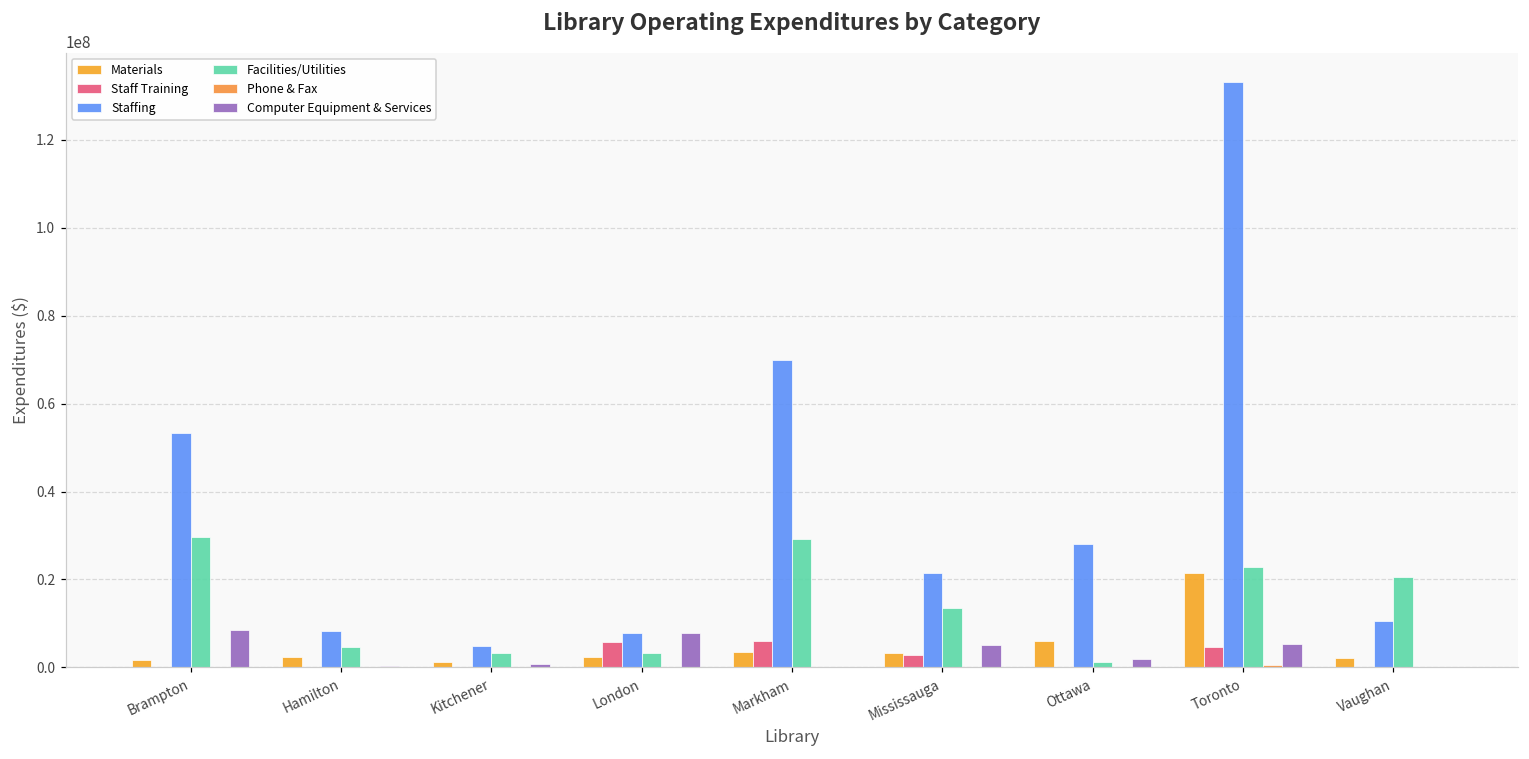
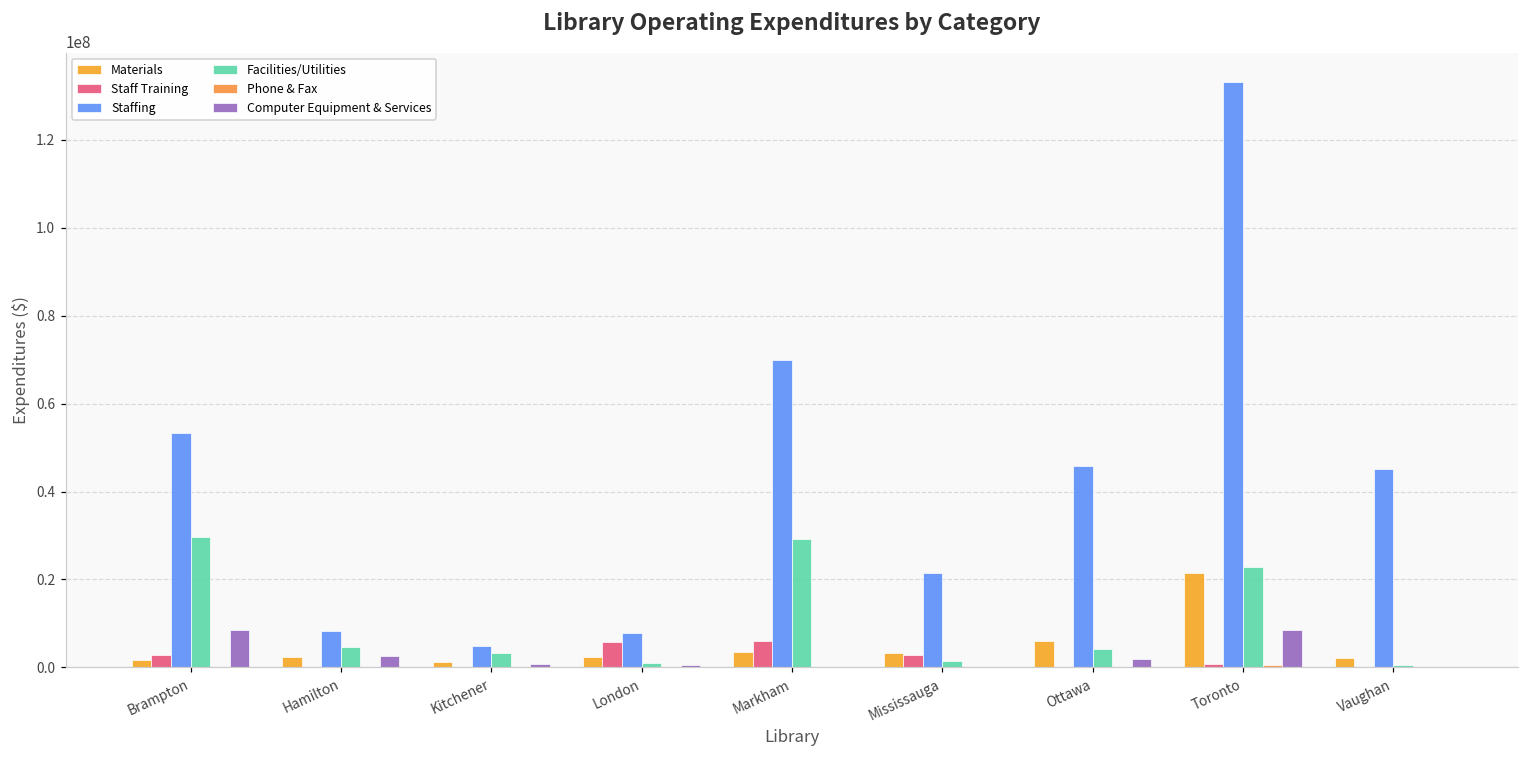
  {
    "Staff Training": {
-     "Brampton": 0,
+     "Brampton": 3000000,
      "London": 6000000,
      "Markham": 6000000,
      "Mississauga": 3000000,
-     "Toronto": 5000000
+     "Toronto": 1000000
    },
    "Staffing": {
      "Brampton": 53000000,
      "Hamilton": 8000000,
      "Kitchener": 5000000,
      "London": 8000000,
      "Markham": 70000000,
      "Mississauga": 21000000,
-     "Ottawa": 28000000,
+     "Ottawa": 46000000,
      "Toronto": 133000000,
-     "Vaughan": 11000000
+     "Vaughan": 45000000
    },
    "Facilities/Utilities": {
      "Brampton": 30000000,
      "Hamilton": 5000000,
      "Kitchener": 3000000,
-     "London": 3000000,
+     "London": 1000000,
      "Markham": 29000000,
-     "Mississauga": 13000000,
-     "Ottawa": 1000000,
+     "Mississauga": 1000000,
+     "Ottawa": 4000000,
      "Toronto": 23000000,
-     "Vaughan": 21000000
+     "Vaughan": 1000000
    },
    "Computer Equipment & Services": {
      "Brampton": 9000000,
-     "Hamilton": 0,
+     "Hamilton": 3000000,
      "Kitchener": 1000000,
-     "London": 8000000,
+     "London": 0,
      "Markham": 0,
-     "Mississauga": 5000000,
+     "Mississauga": 0,
      "Ottawa": 2000000,
-     "Toronto": 5000000
+     "Toronto": 8000000
    }
  }
